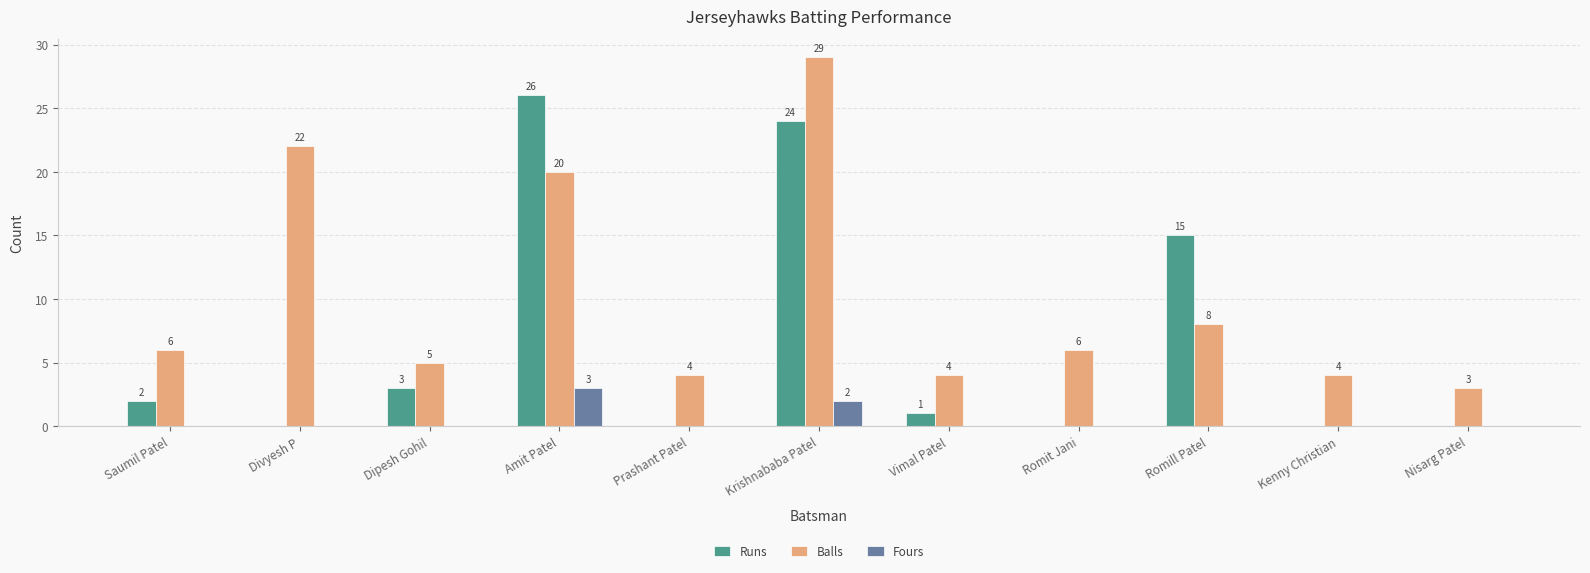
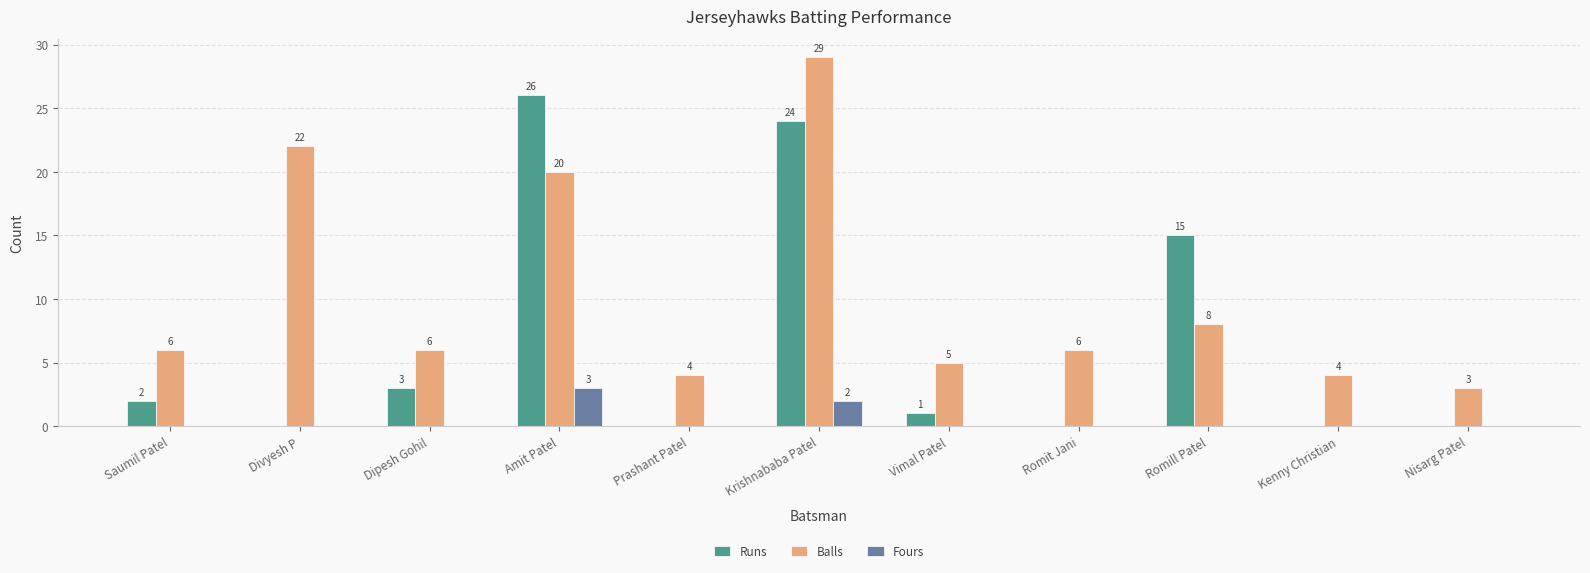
  {
    "Balls": {
      "Saumil Patel": 6,
      "Divyesh P": 22,
-     "Dipesh Gohil": 5,
+     "Dipesh Gohil": 6,
      "Amit Patel": 20,
      "Prashant Patel": 4,
      "Krishnababa Patel": 29,
-     "Vimal Patel": 4,
+     "Vimal Patel": 5,
      "Romit Jani": 6,
      "Romill Patel": 8,
      "Kenny Christian": 4,
      "Nisarg Patel": 3
    }
  }
